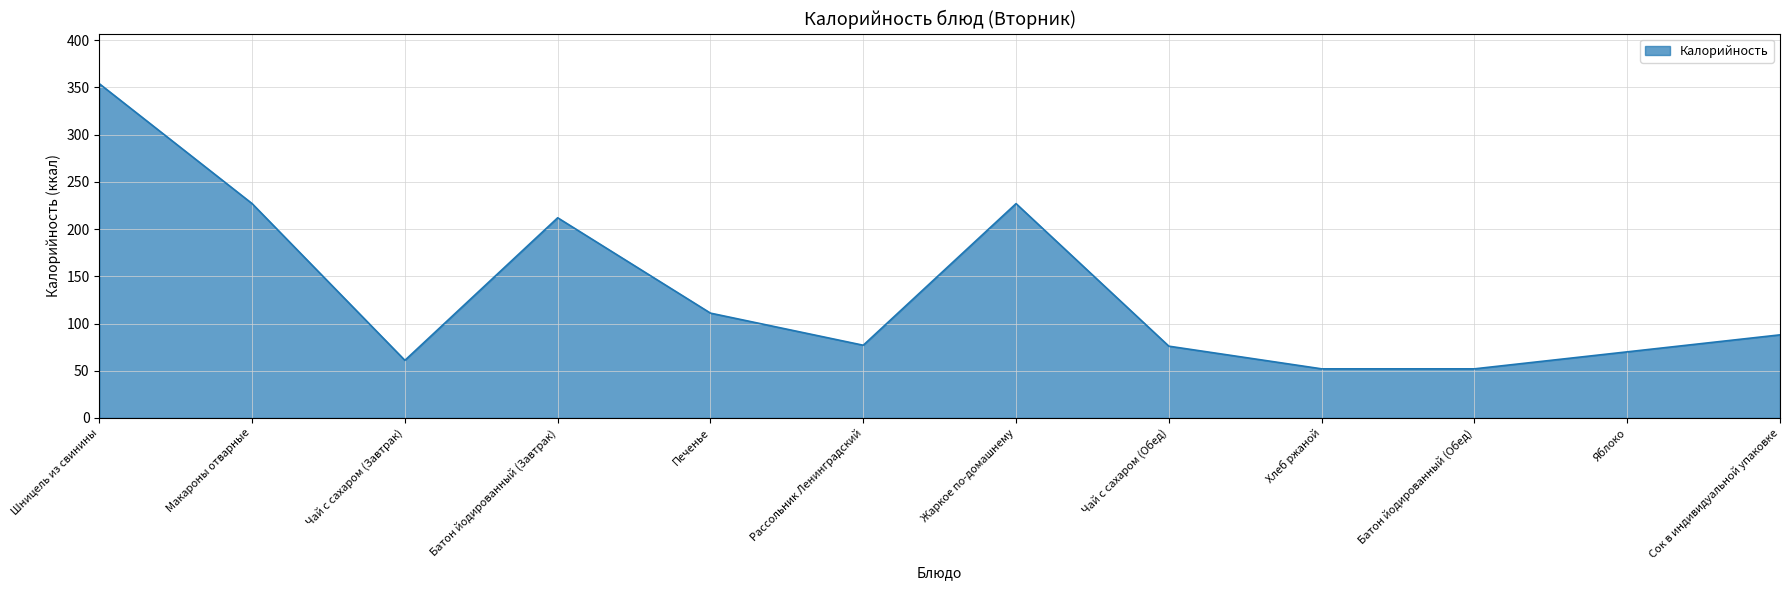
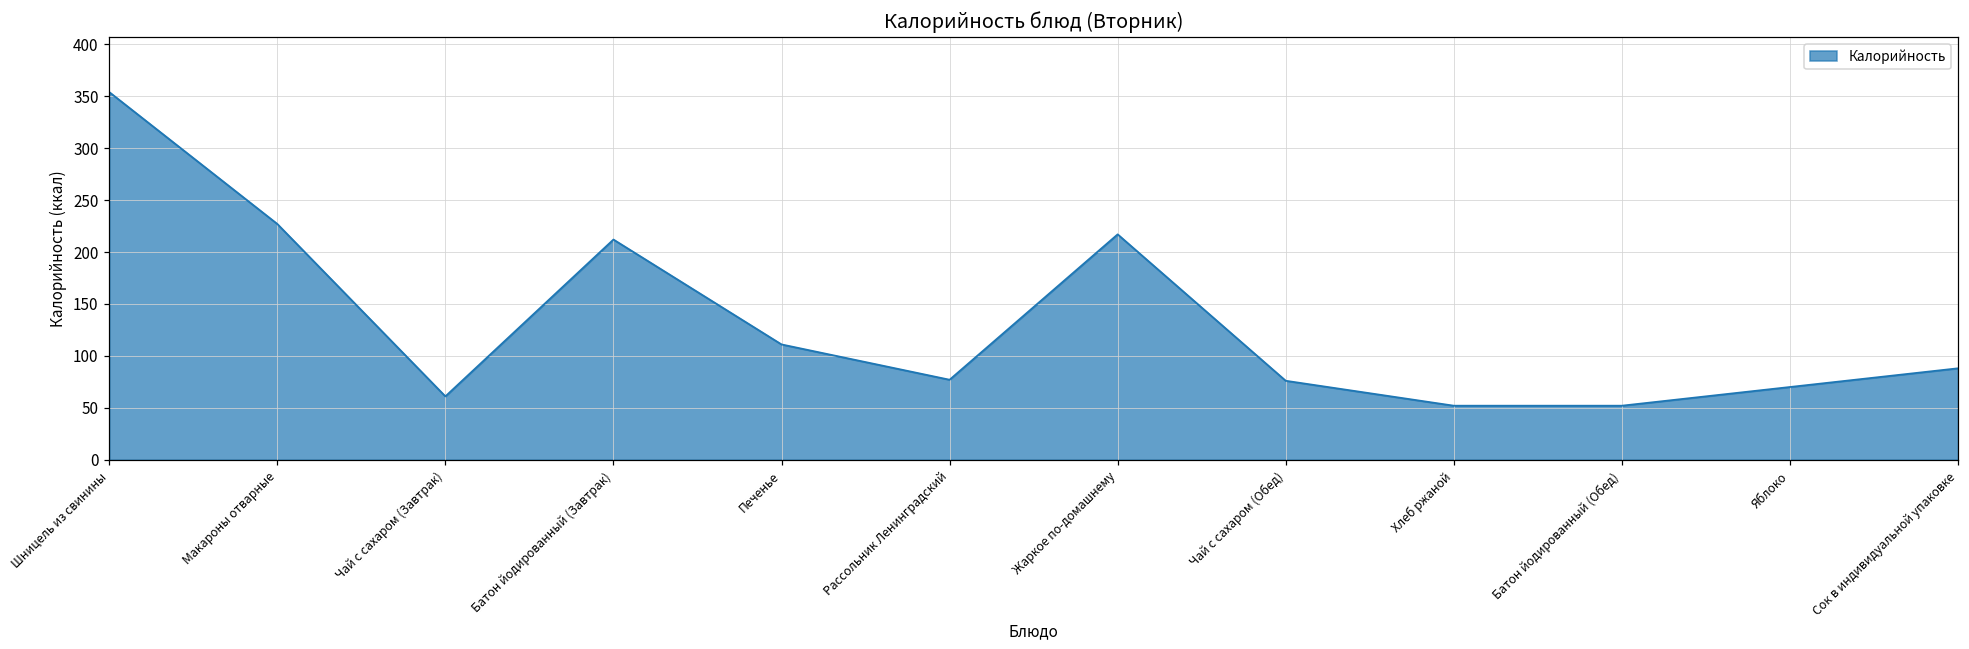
  {
    "Шницель из свинины": 350,
    "Макароны отварные": 230,
    "Чай с сахаром (Завтрак)": 60,
    "Батон йодированный (Завтрак)": 210,
    "Печенье": 110,
    "Рассольник Ленинградский": 80,
-   "Жаркое по-домашнему": 230,
+   "Жаркое по-домашнему": 220,
    "Чай с сахаром (Обед)": 80,
    "Хлеб ржаной": 50,
    "Батон йодированный (Обед)": 50,
    "Яблоко": 70,
    "Сок в индивидуальной упаковке": 90
  }
